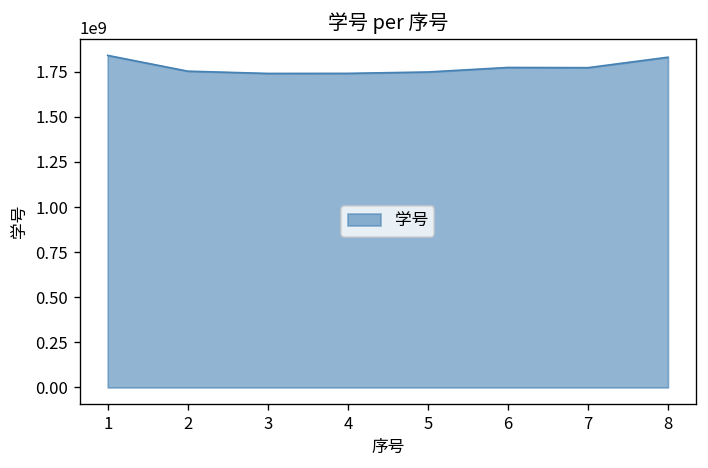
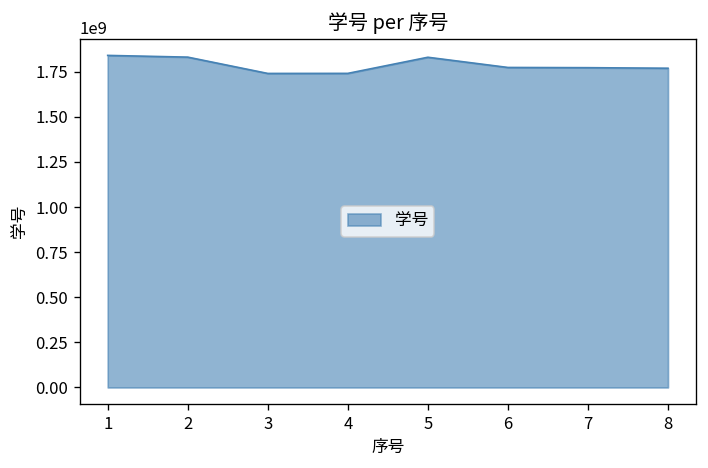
  {
    "1": 1840000000,
-   "2": 1750000000,
+   "2": 1830000000,
    "3": 1740000000,
    "4": 1740000000,
-   "5": 1750000000,
+   "5": 1830000000,
    "6": 1770000000,
    "7": 1770000000,
-   "8": 1830000000
+   "8": 1770000000
  }
